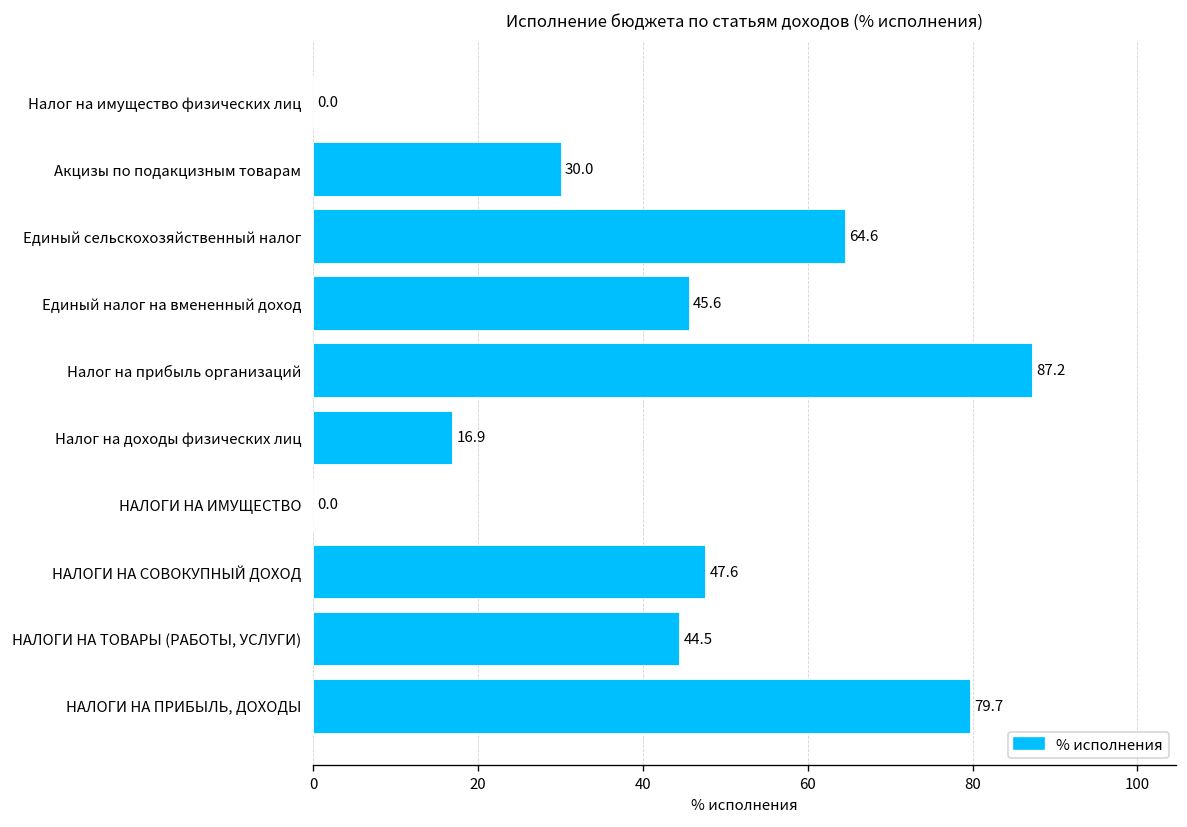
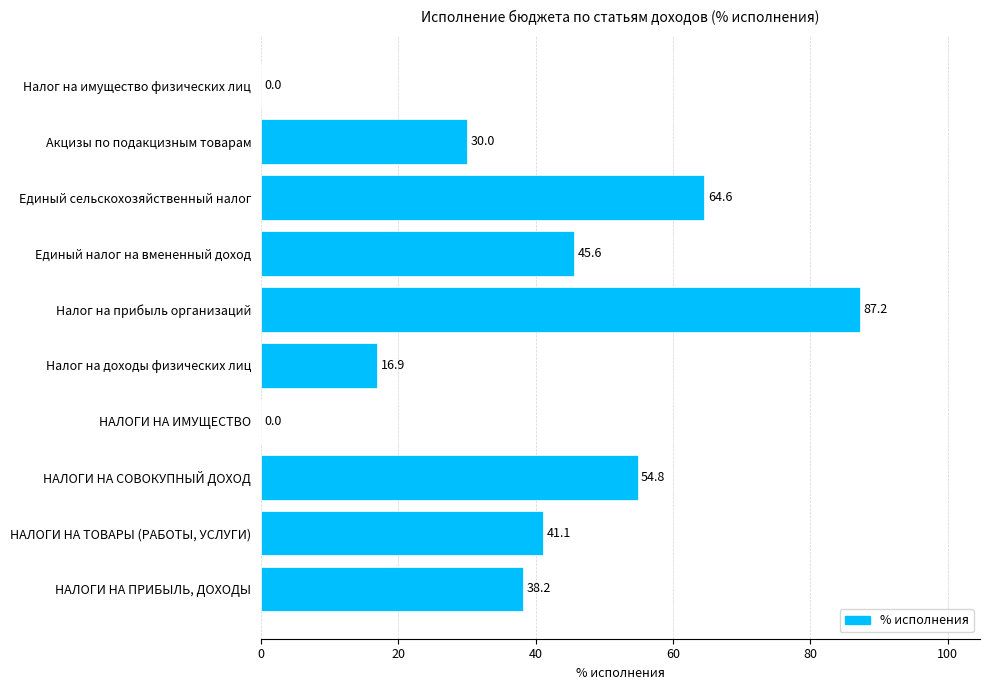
  {
    "Налог на имущество физических лиц": 0.0,
    "Акцизы по подакцизным товарам": 30.0,
    "Единый сельскохозяйственный налог": 64.6,
    "Единый налог на вмененный доход": 45.6,
    "Налог на прибыль организаций": 87.2,
    "Налог на доходы физических лиц": 16.9,
    "НАЛОГИ НА ИМУЩЕСТВО": 0.0,
-   "НАЛОГИ НА СОВОКУПНЫЙ ДОХОД": 47.6,
-   "НАЛОГИ НА ТОВАРЫ (РАБОТЫ, УСЛУГИ)": 44.5,
-   "НАЛОГИ НА ПРИБЫЛЬ, ДОХОДЫ": 79.7
+   "НАЛОГИ НА СОВОКУПНЫЙ ДОХОД": 54.8,
+   "НАЛОГИ НА ТОВАРЫ (РАБОТЫ, УСЛУГИ)": 41.1,
+   "НАЛОГИ НА ПРИБЫЛЬ, ДОХОДЫ": 38.2
  }
